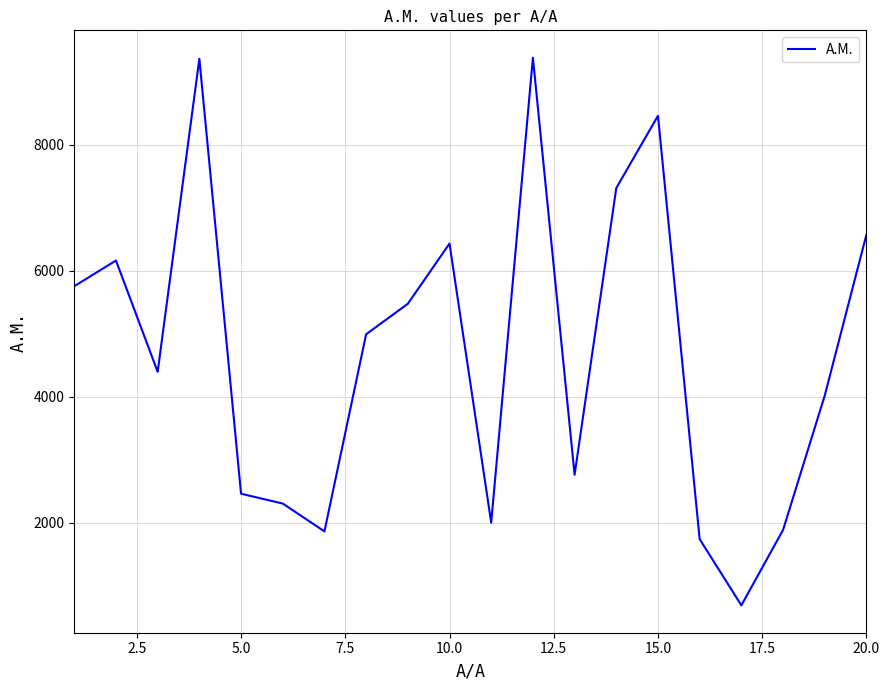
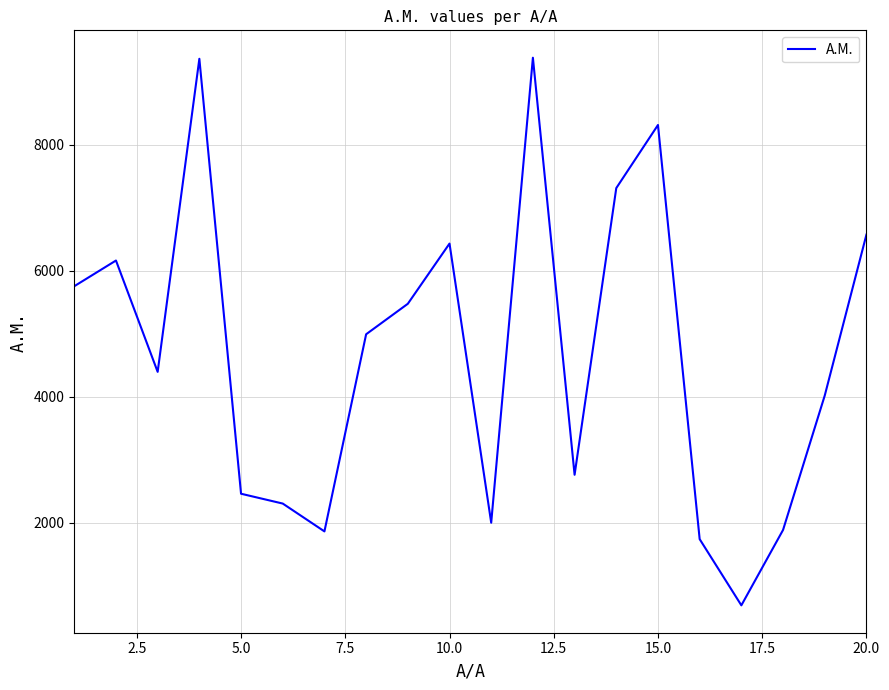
  {
    "5.0": 2500,
    "10.0": 6400,
-   "15.0": 8500,
+   "15.0": 8300,
    "20.0": 6600
  }
